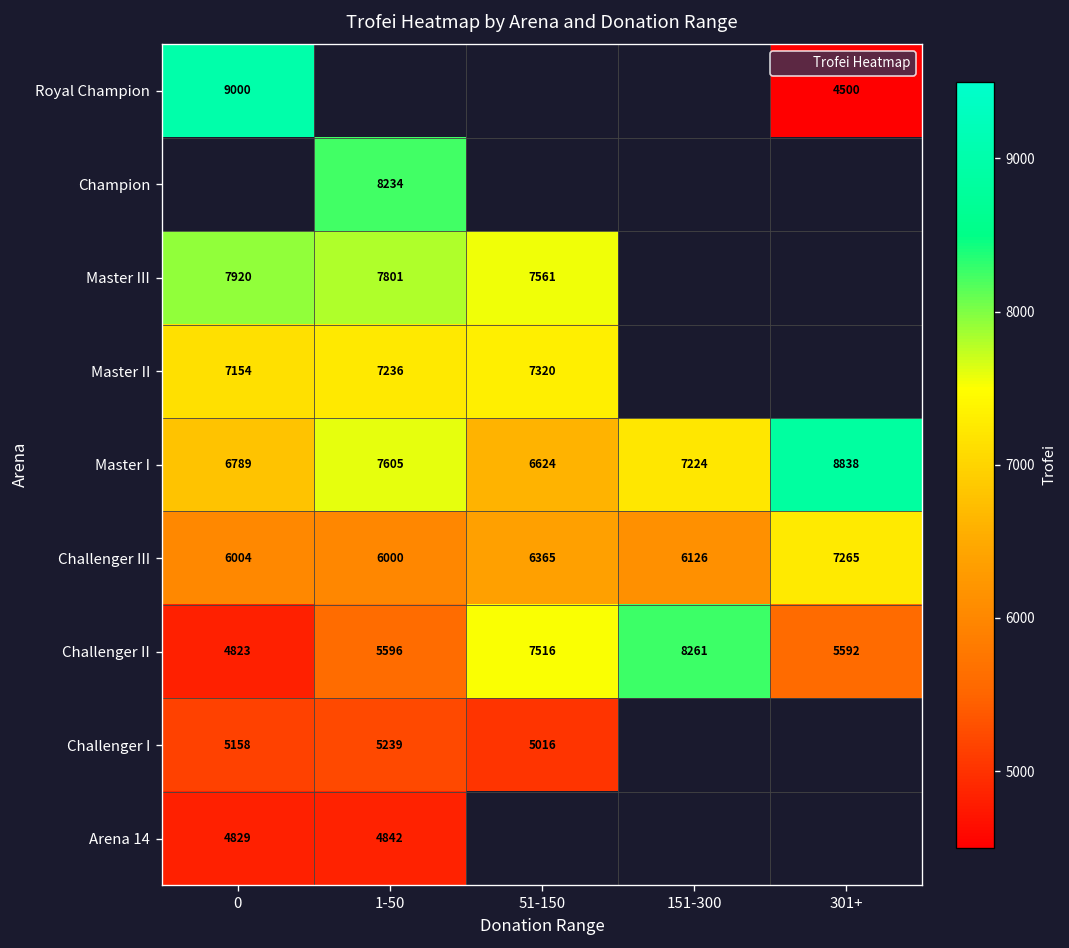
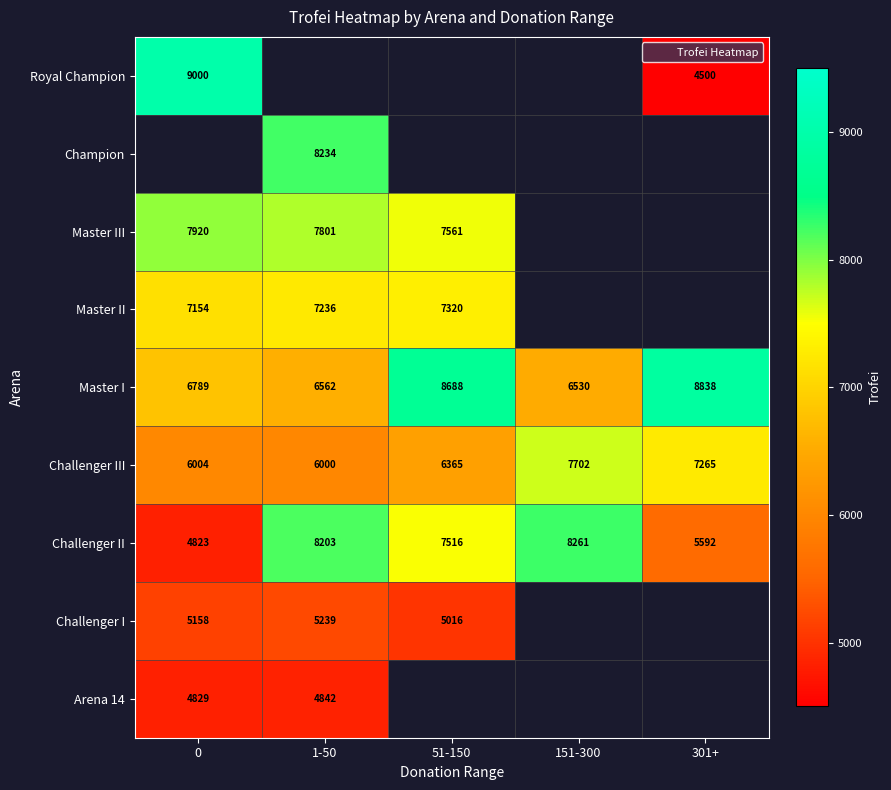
  {
    "Royal Champion": {
      "0": 9000,
      "301+": 4500
    },
    "Champion": {
      "1-50": 8234
    },
    "Master III": {
      "0": 7920,
      "1-50": 7801,
      "51-150": 7561
    },
    "Master II": {
      "0": 7154,
      "1-50": 7236,
      "51-150": 7320
    },
    "Master I": {
      "0": 6789,
-     "1-50": 7605,
-     "51-150": 6624,
-     "151-300": 7224,
+     "1-50": 6562,
+     "51-150": 8688,
+     "151-300": 6530,
      "301+": 8838
    },
    "Challenger III": {
      "0": 6004,
      "1-50": 6000,
      "51-150": 6365,
-     "151-300": 6126,
+     "151-300": 7702,
      "301+": 7265
    },
    "Challenger II": {
      "0": 4823,
-     "1-50": 5596,
+     "1-50": 8203,
      "51-150": 7516,
      "151-300": 8261,
      "301+": 5592
    },
    "Challenger I": {
      "0": 5158,
      "1-50": 5239,
      "51-150": 5016
    },
    "Arena 14": {
      "0": 4829,
      "1-50": 4842
    }
  }
